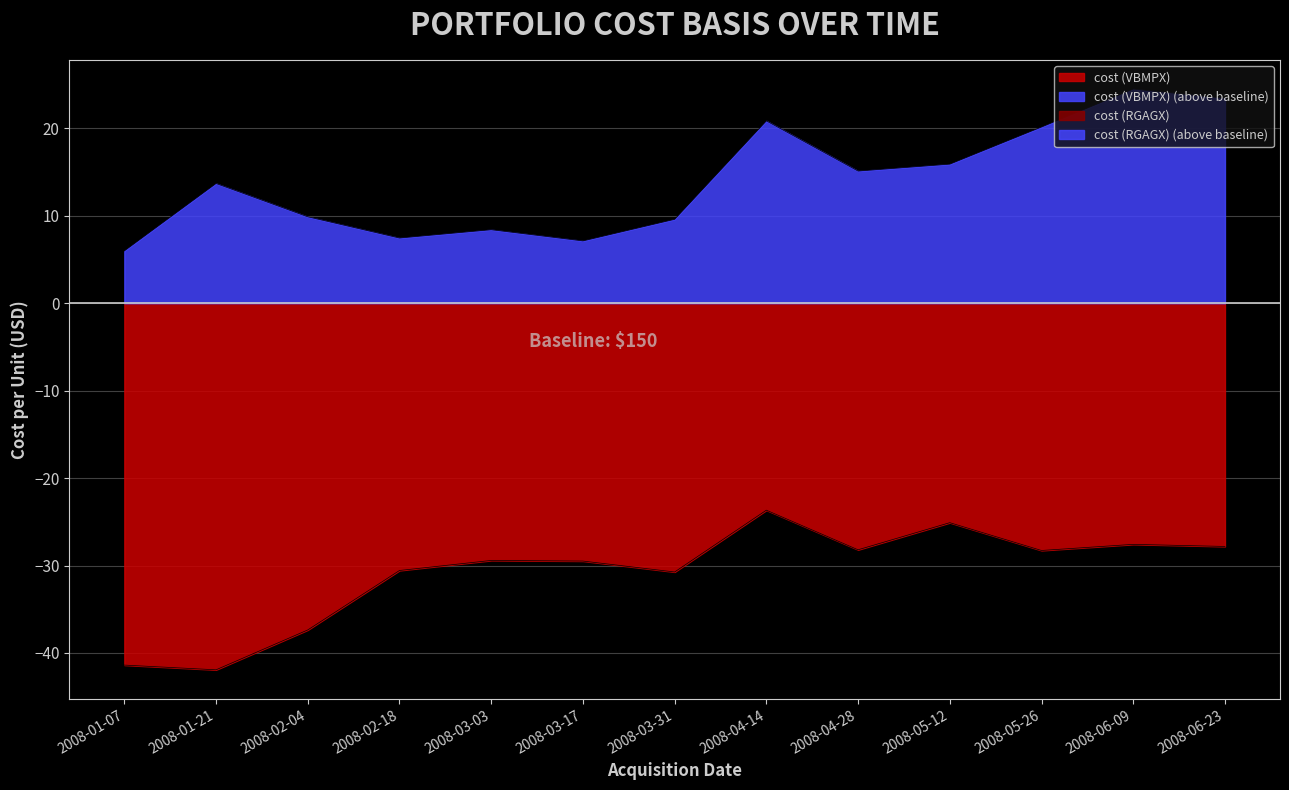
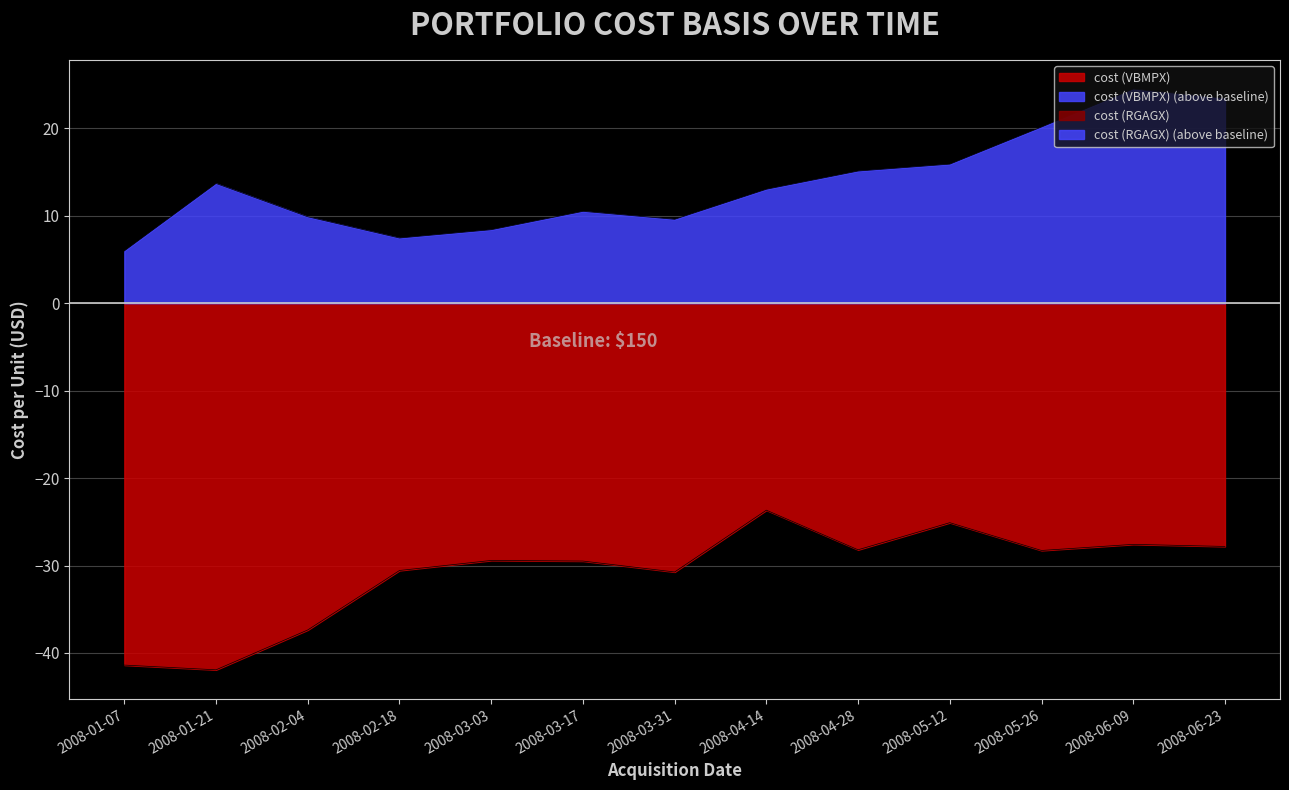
  {
    "cost (RGAGX) (above baseline)": {
      "2008-01-07": 6,
      "2008-01-21": 14,
      "2008-02-04": 10,
      "2008-02-18": 7,
      "2008-03-03": 8,
-     "2008-03-17": 7,
+     "2008-03-17": 11,
      "2008-03-31": 10,
-     "2008-04-14": 21,
+     "2008-04-14": 13,
      "2008-04-28": 15,
      "2008-05-12": 16,
      "2008-05-26": 20
    }
  }
